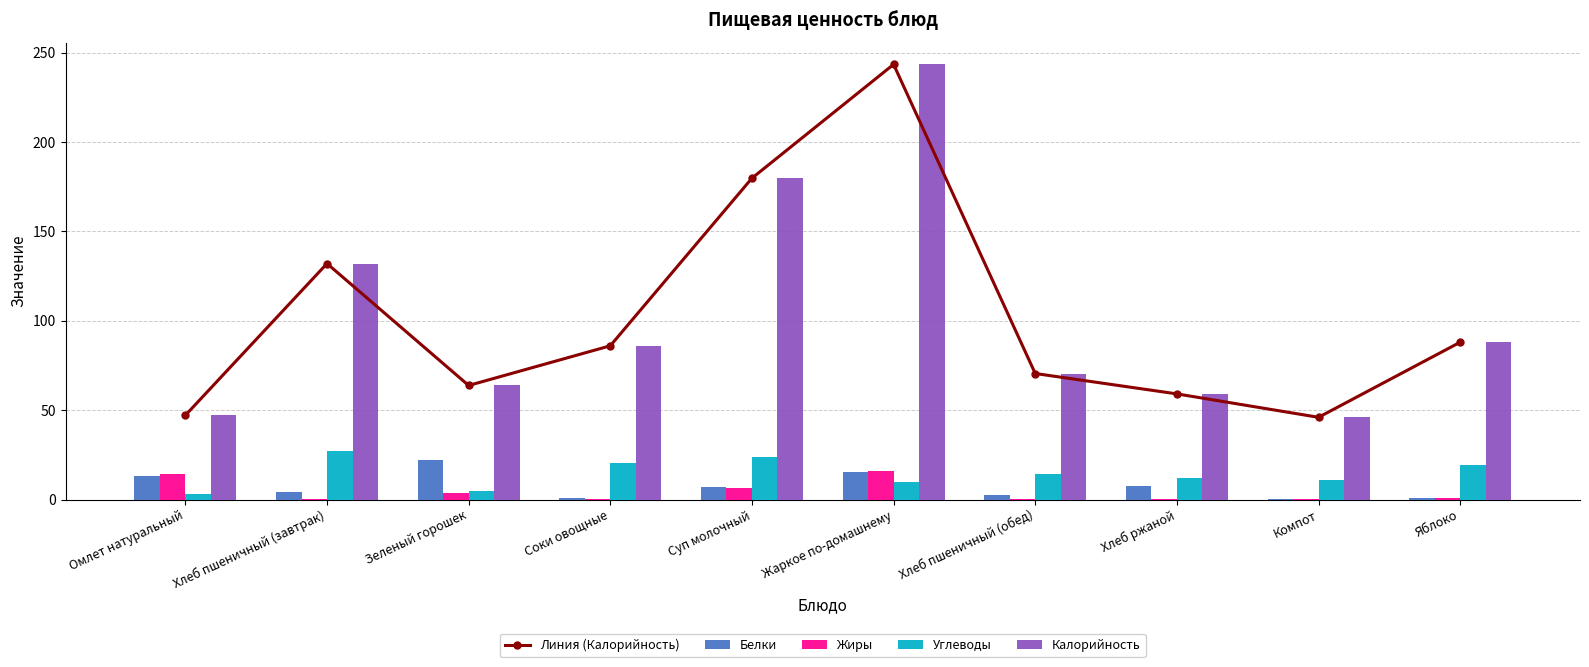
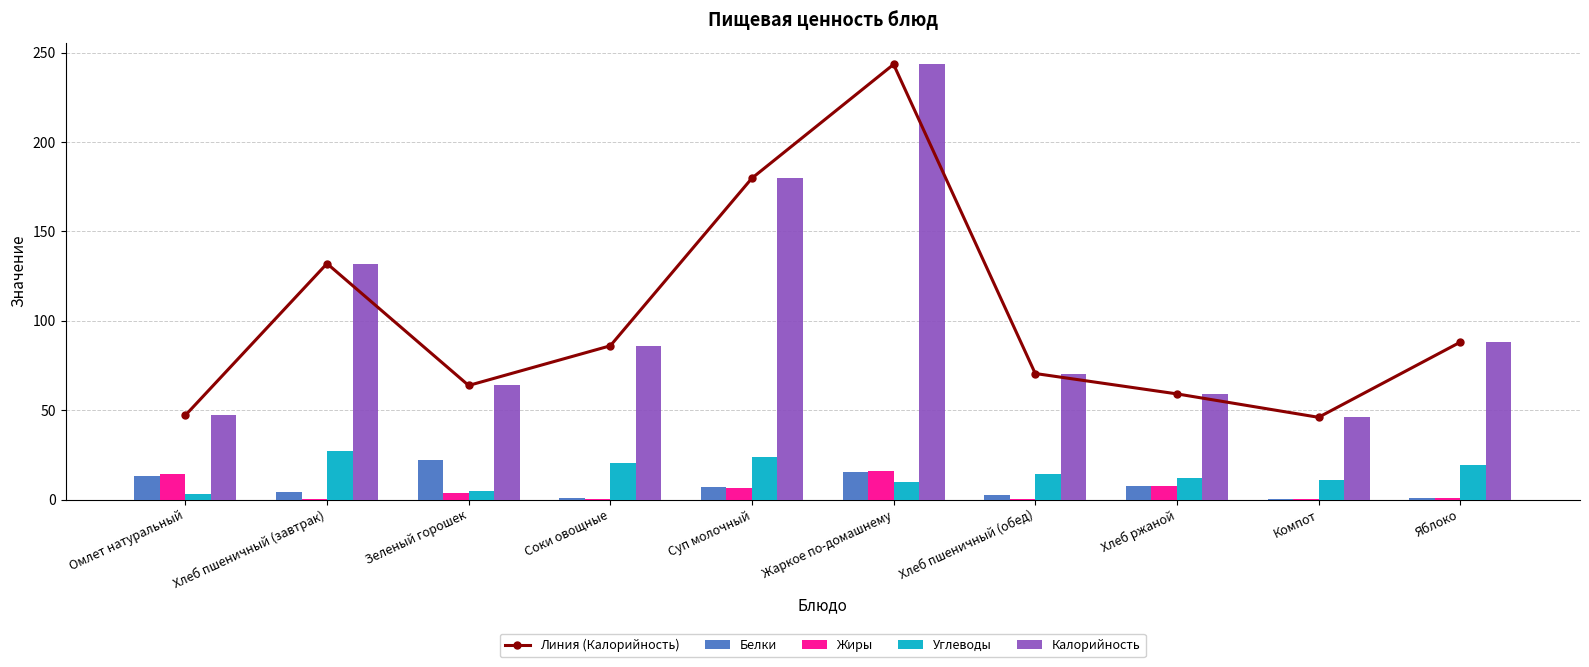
  {
    "Белки": {
      "Омлет натуральный": 13,
      "Хлеб пшеничный (завтрак)": 4,
      "Зеленый горошек": 22,
      "Суп молочный": 7,
      "Жаркое по-домашнему": 15,
      "Хлеб пшеничный (обед)": 2,
      "Хлеб ржаной": 8
    },
    "Линия (Калорийность)": {
      "Омлет натуральный": 47,
      "Хлеб пшеничный (завтрак)": 132,
      "Зеленый горошек": 64,
      "Соки овощные": 86,
      "Суп молочный": 180,
      "Жаркое по-домашнему": 243,
      "Хлеб пшеничный (обед)": 71,
      "Хлеб ржаной": 59,
      "Компот": 46,
      "Яблоко": 88
    },
    "Жиры": {
      "Омлет натуральный": 15,
      "Зеленый горошек": 4,
      "Суп молочный": 6,
      "Жаркое по-домашнему": 16,
-     "Хлеб ржаной": 0
+     "Хлеб ржаной": 8
    },
    "Углеводы": {
      "Омлет натуральный": 3,
      "Хлеб пшеничный (завтрак)": 27,
      "Зеленый горошек": 5,
      "Соки овощные": 20,
      "Суп молочный": 24,
      "Жаркое по-домашнему": 10,
      "Хлеб пшеничный (обед)": 14,
      "Хлеб ржаной": 12,
      "Компот": 11,
      "Яблоко": 20
    },
    "Калорийность": {
      "Омлет натуральный": 47,
      "Хлеб пшеничный (завтрак)": 132,
      "Зеленый горошек": 64,
      "Соки овощные": 86,
      "Суп молочный": 180,
      "Жаркое по-домашнему": 243,
      "Хлеб пшеничный (обед)": 71,
      "Хлеб ржаной": 59,
      "Компот": 46,
      "Яблоко": 88
    }
  }
